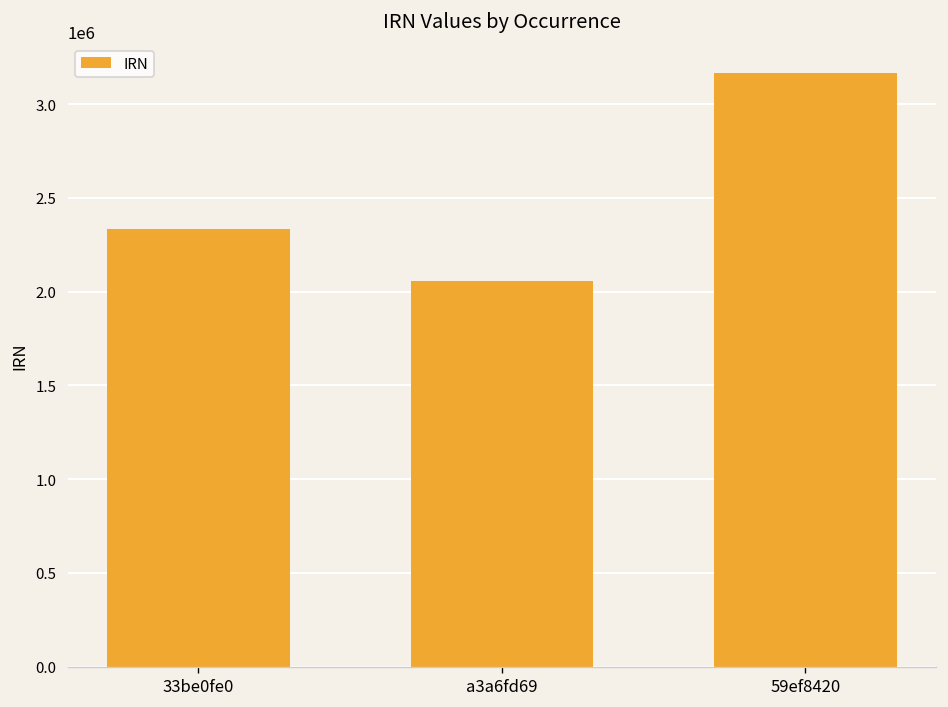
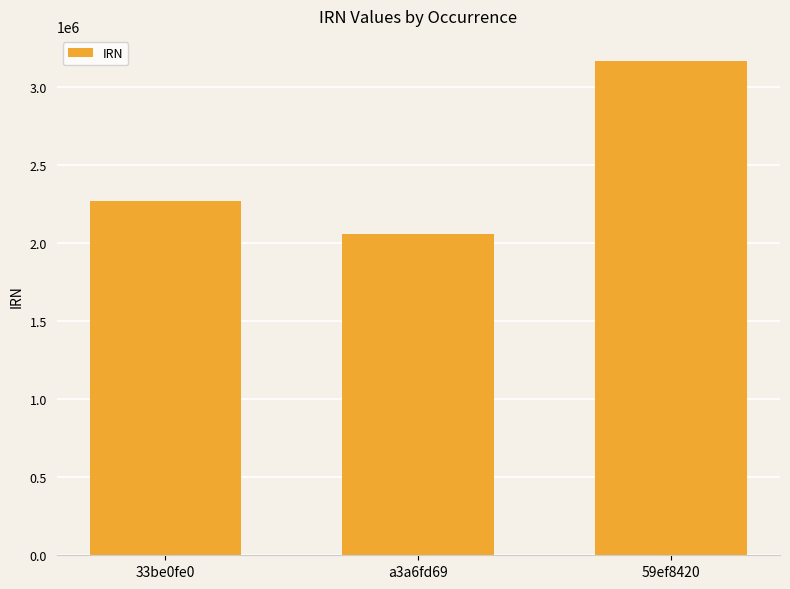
  {
-   "33be0fe0": 2340000,
+   "33be0fe0": 2270000,
    "a3a6fd69": 2060000,
    "59ef8420": 3170000
  }
